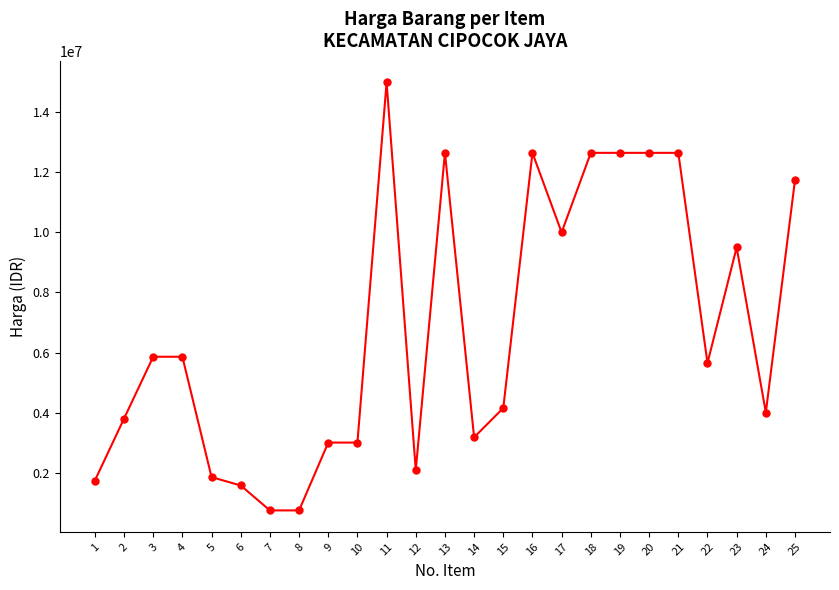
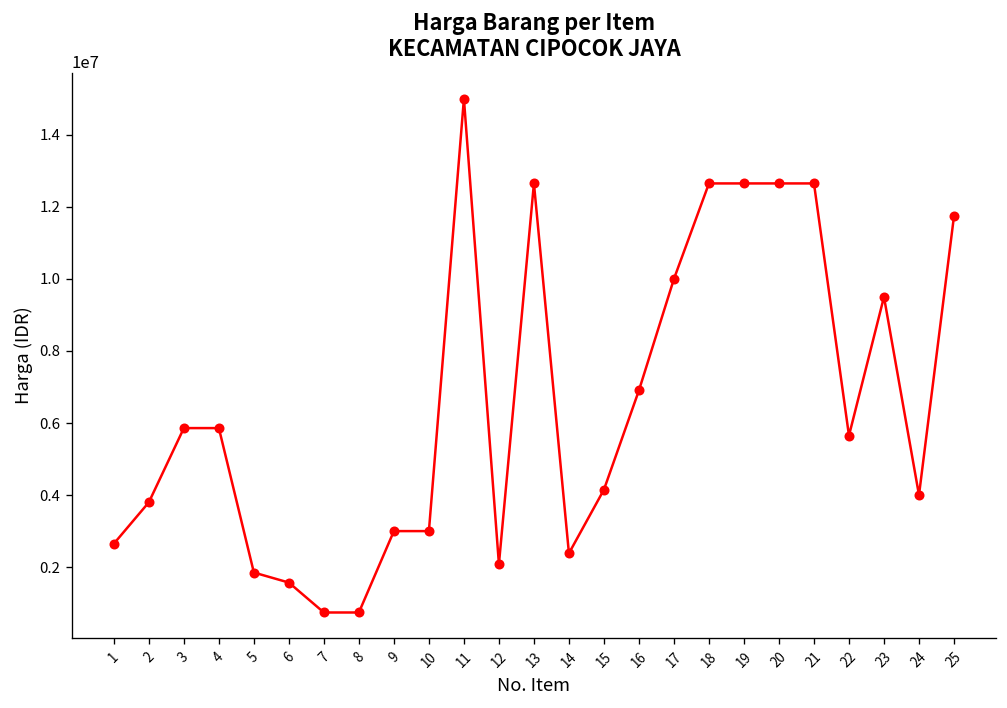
  {
-   "1": 1700000,
+   "1": 2700000,
    "2": 3800000,
    "3": 5900000,
    "4": 5900000,
    "5": 1900000,
    "6": 1600000,
    "7": 700000,
    "8": 700000,
    "9": 3000000,
    "10": 3000000,
    "11": 15000000,
    "12": 2100000,
    "13": 12700000,
-   "14": 3200000,
+   "14": 2400000,
    "15": 4200000,
-   "16": 12700000,
+   "16": 6900000,
    "17": 10000000,
    "18": 12700000,
    "19": 12700000,
    "20": 12700000,
    "21": 12700000,
    "22": 5600000,
    "23": 9500000,
    "24": 4000000,
    "25": 11700000
  }
